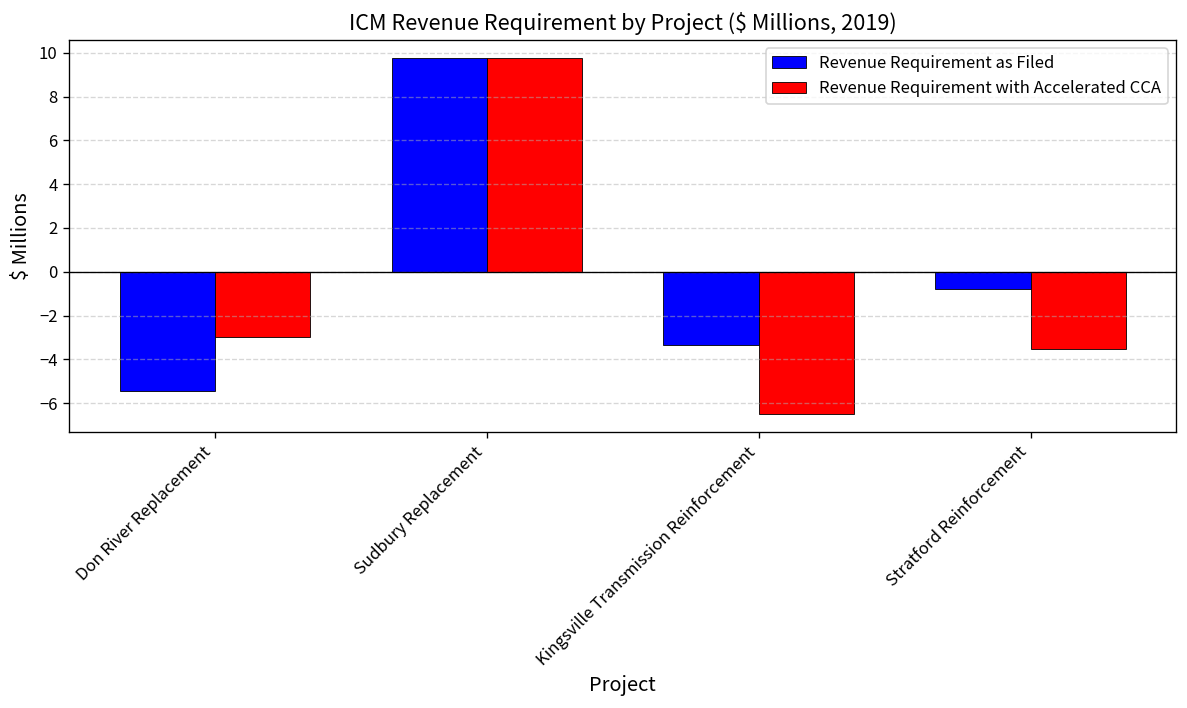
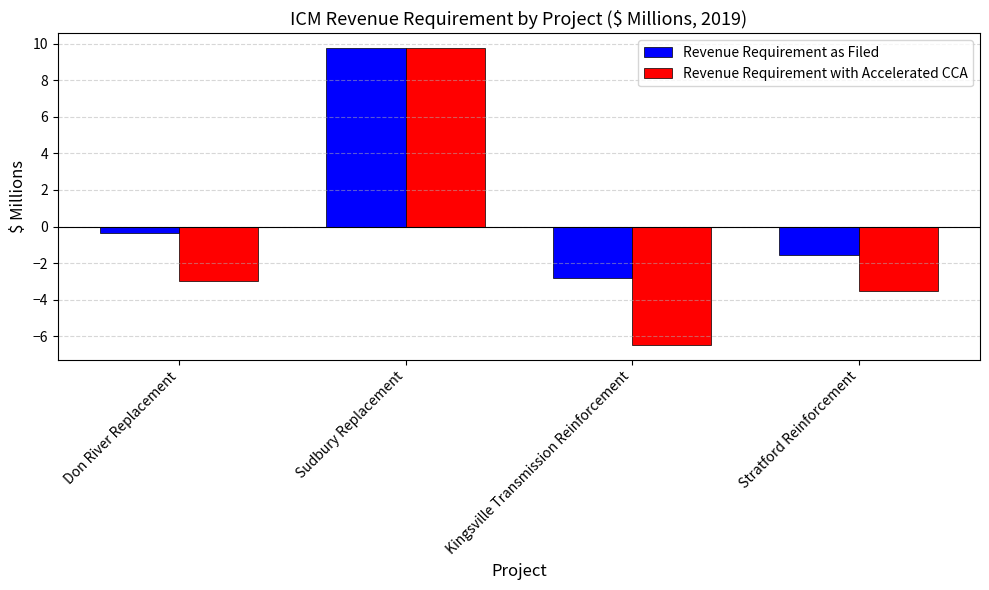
  {
    "Revenue Requirement as Filed": {
-     "Don River Replacement": -5.5,
+     "Don River Replacement": -0.4,
      "Sudbury Replacement": 9.8,
-     "Kingsville Transmission Reinforcement": -3.4,
-     "Stratford Reinforcement": -0.8
+     "Kingsville Transmission Reinforcement": -2.8,
+     "Stratford Reinforcement": -1.5
    },
    "Revenue Requirement with Accelerated CCA": {
      "Don River Replacement": -3.0,
      "Sudbury Replacement": 9.8,
      "Kingsville Transmission Reinforcement": -6.5,
      "Stratford Reinforcement": -3.5
    }
  }
